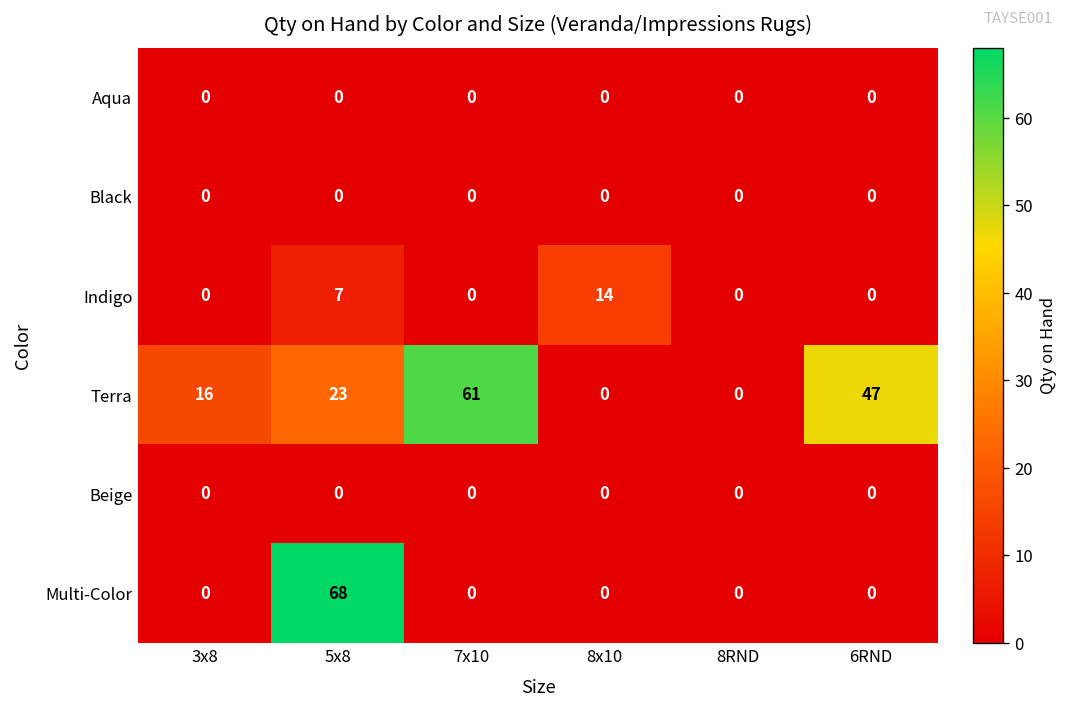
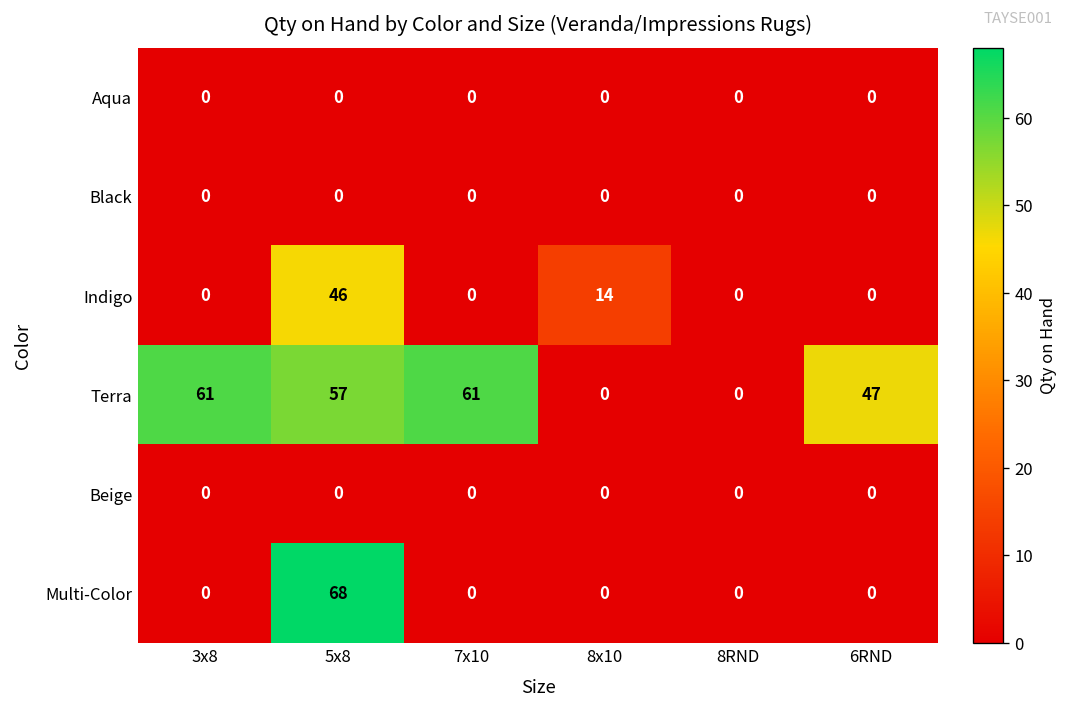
  {
    "Aqua": {
      "3x8": 0,
      "5x8": 0,
      "7x10": 0,
      "8x10": 0,
      "8RND": 0,
      "6RND": 0
    },
    "Black": {
      "3x8": 0,
      "5x8": 0,
      "7x10": 0,
      "8x10": 0,
      "8RND": 0,
      "6RND": 0
    },
    "Indigo": {
      "3x8": 0,
-     "5x8": 7,
+     "5x8": 46,
      "7x10": 0,
      "8x10": 14,
      "8RND": 0,
      "6RND": 0
    },
    "Terra": {
-     "3x8": 16,
-     "5x8": 23,
+     "3x8": 61,
+     "5x8": 57,
      "7x10": 61,
      "8x10": 0,
      "8RND": 0,
      "6RND": 47
    },
    "Beige": {
      "3x8": 0,
      "5x8": 0,
      "7x10": 0,
      "8x10": 0,
      "8RND": 0,
      "6RND": 0
    },
    "Multi-Color": {
      "3x8": 0,
      "5x8": 68,
      "7x10": 0,
      "8x10": 0,
      "8RND": 0,
      "6RND": 0
    }
  }
